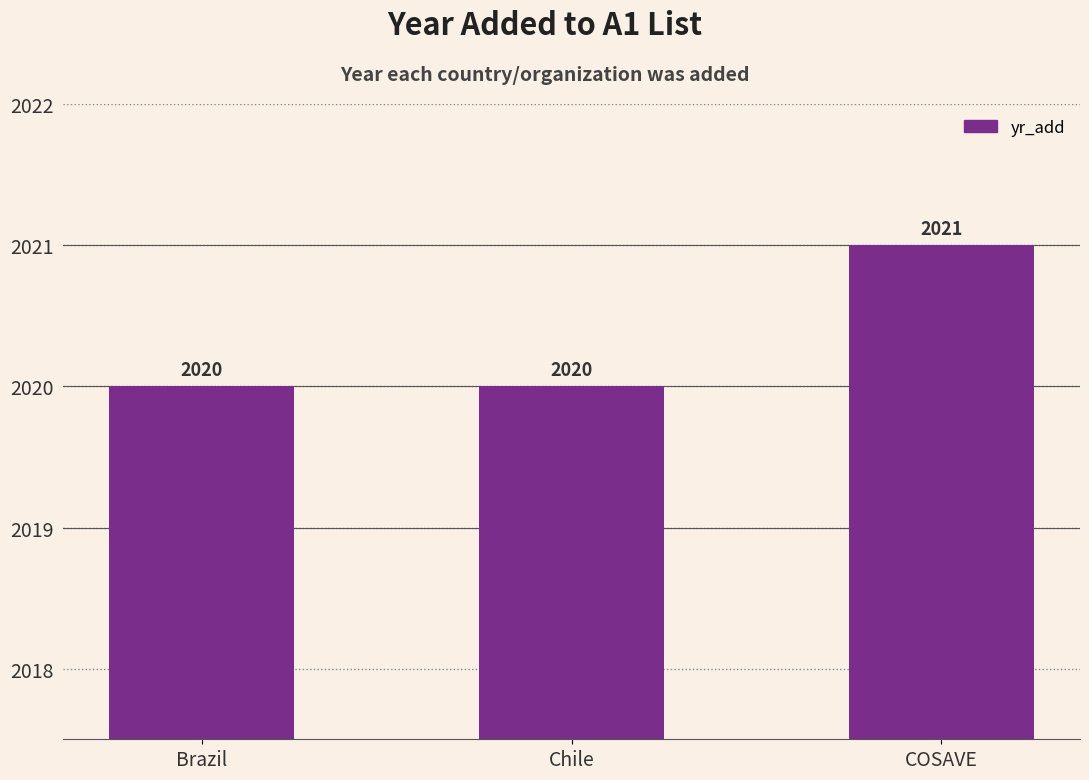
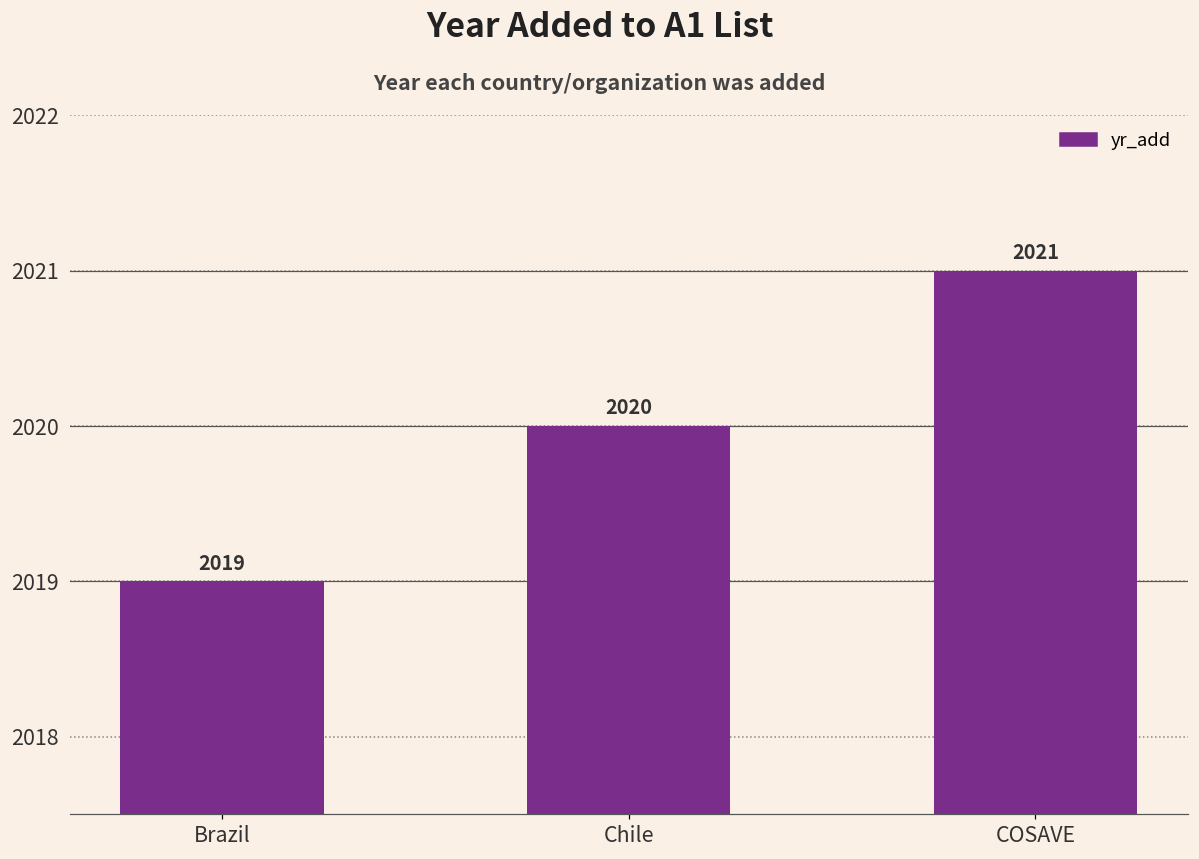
  {
-   "Brazil": 2020,
+   "Brazil": 2019,
    "Chile": 2020,
    "COSAVE": 2021
  }
